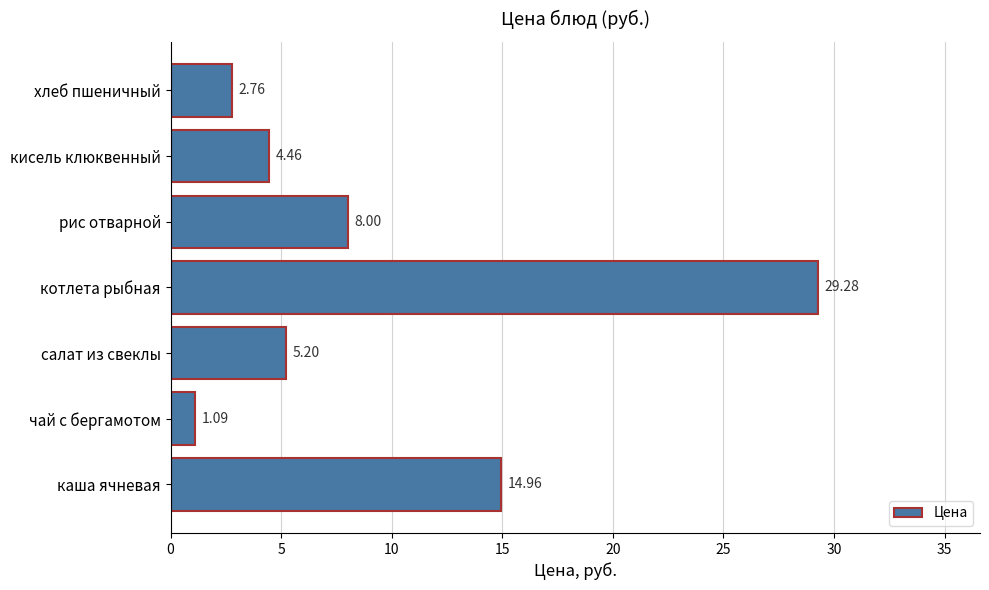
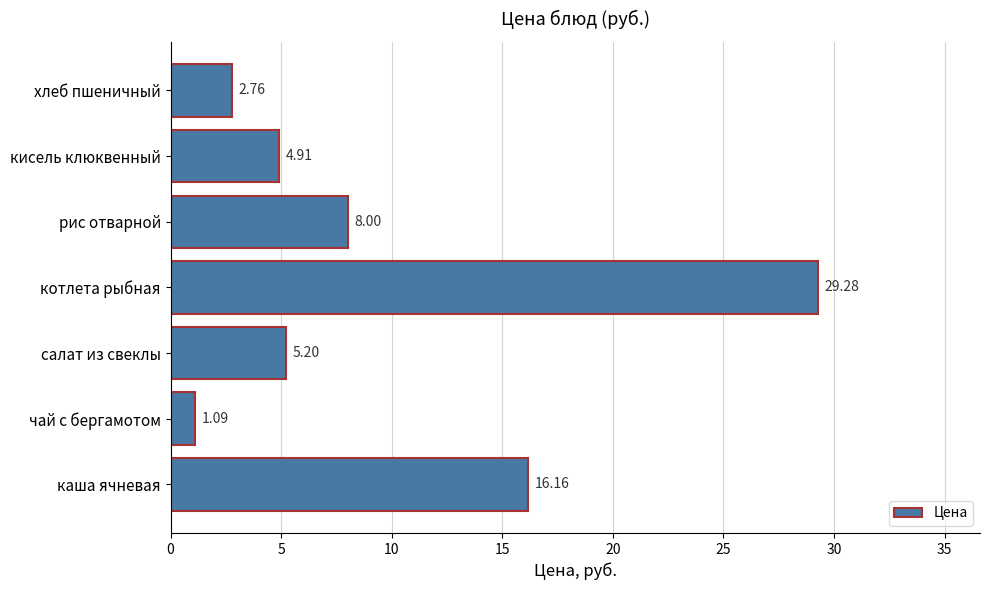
  {
    "хлеб пшеничный": 2.76,
-   "кисель клюквенный": 4.46,
+   "кисель клюквенный": 4.91,
    "рис отварной": 8.00,
    "котлета рыбная": 29.28,
    "салат из свеклы": 5.20,
    "чай с бергамотом": 1.09,
-   "каша ячневая": 14.96
+   "каша ячневая": 16.16
  }
